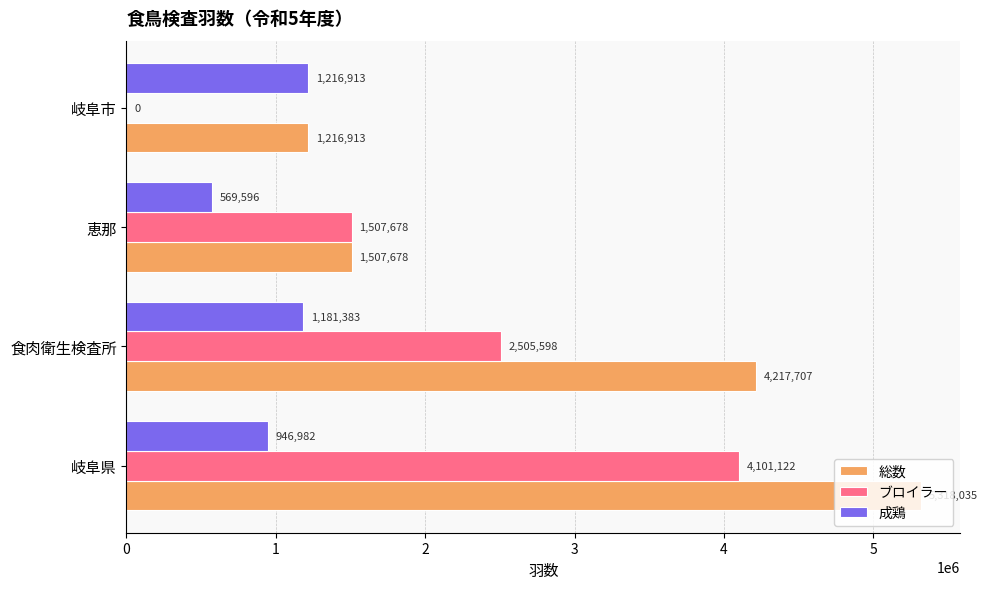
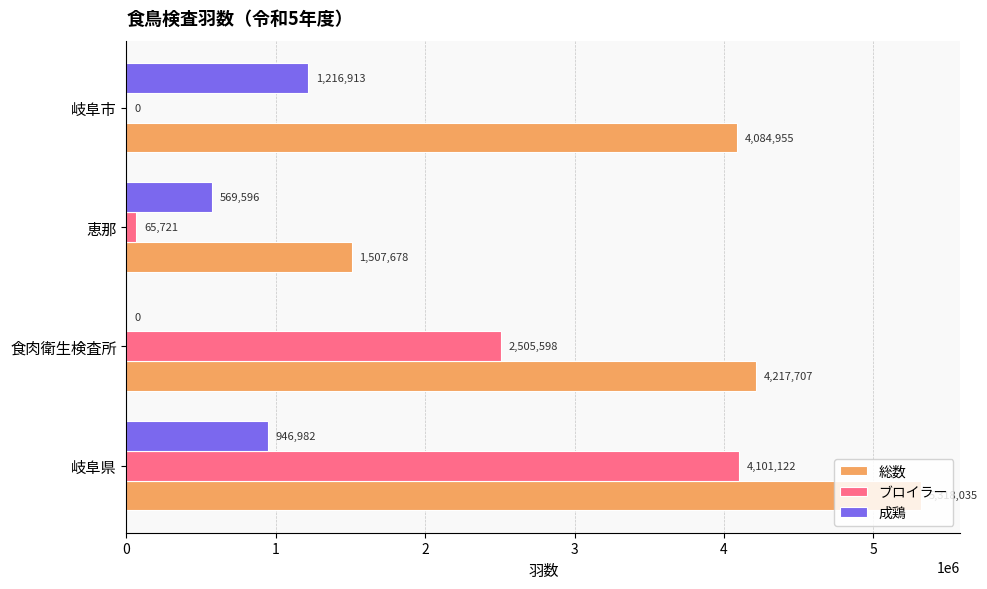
  {
    "総数": {
-     "岐阜市": "1,216,913",
+     "岐阜市": "4,084,955",
      "恵那": "1,507,678",
      "食肉衛生検査所": "4,217,707"
    },
    "ブロイラー": {
      "岐阜市": "0",
-     "恵那": "1,507,678",
+     "恵那": "65,721",
      "食肉衛生検査所": "2,505,598",
      "岐阜県": "4,101,122"
    },
    "成鶏": {
      "岐阜市": "1,216,913",
      "恵那": "569,596",
-     "食肉衛生検査所": "1,181,383",
+     "食肉衛生検査所": "0",
      "岐阜県": "946,982"
    }
  }
